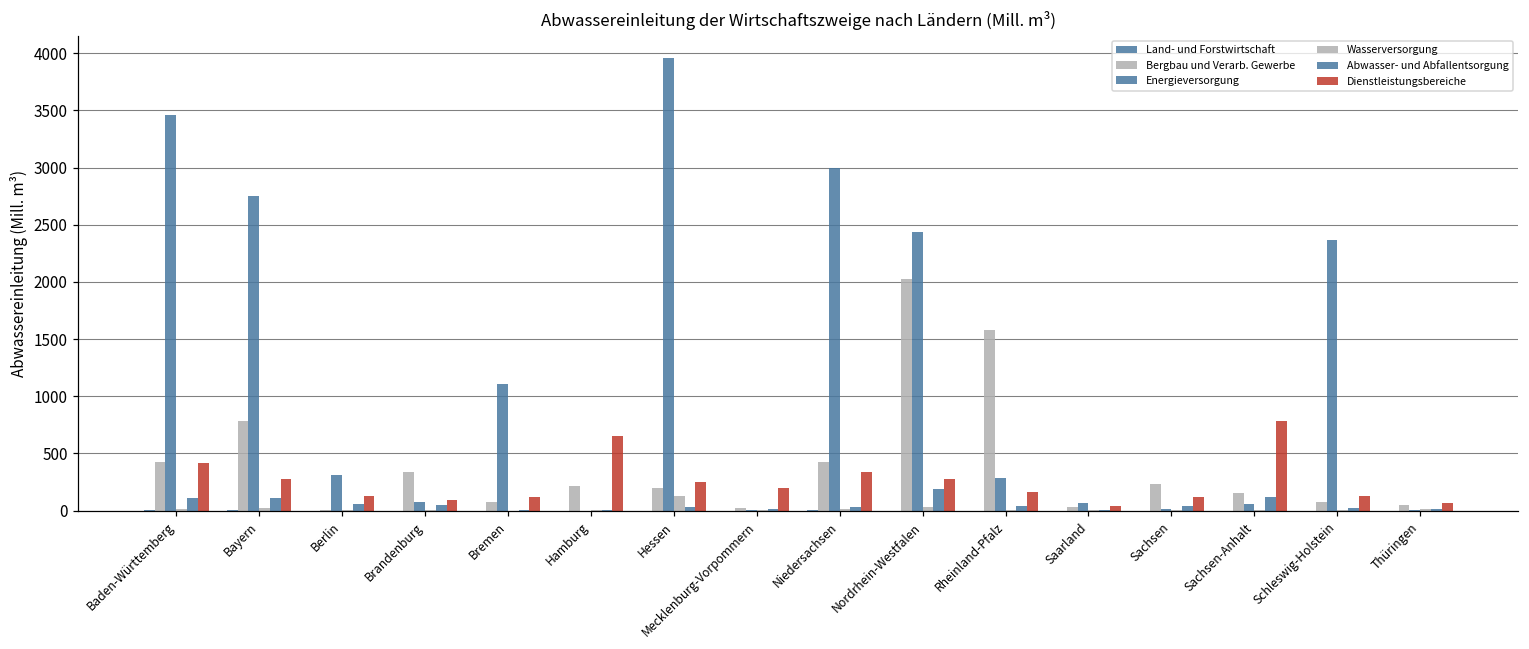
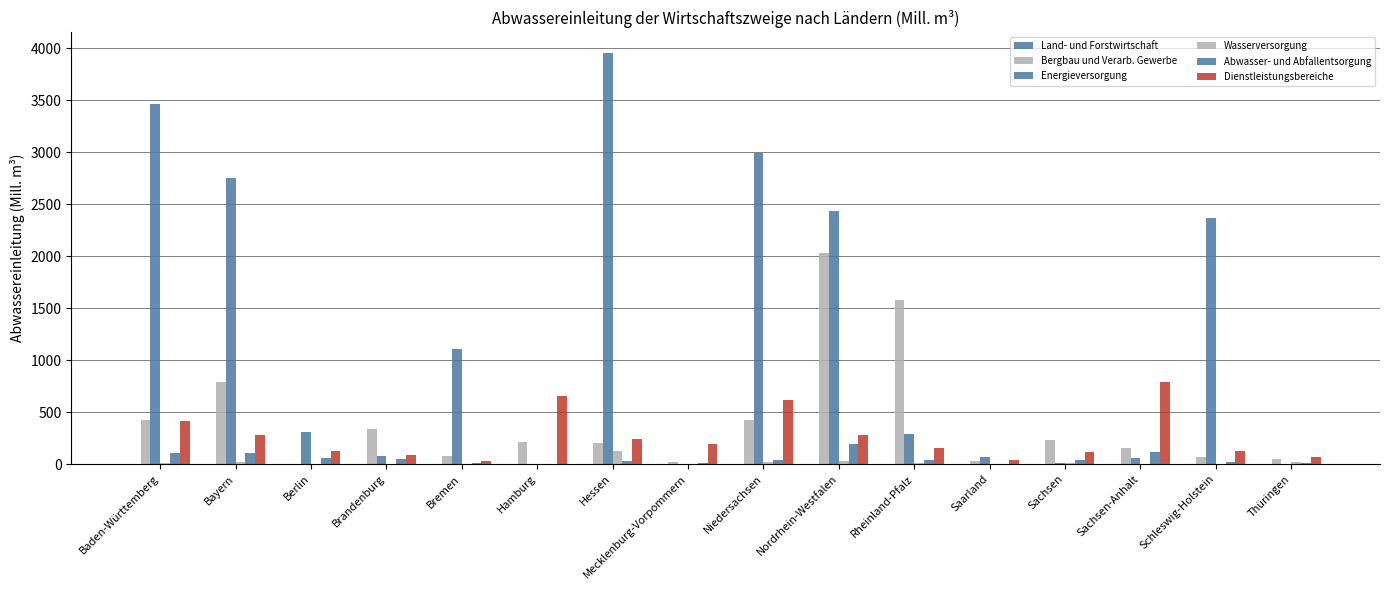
  {
    "Dienstleistungsbereiche": {
      "Baden-Württemberg": 420,
      "Bayern": 280,
      "Berlin": 130,
      "Brandenburg": 90,
-     "Bremen": 120,
+     "Bremen": 30,
      "Hamburg": 650,
      "Hessen": 250,
      "Mecklenburg-Vorpommern": 190,
-     "Niedersachsen": 340,
+     "Niedersachsen": 620,
      "Nordrhein-Westfalen": 280,
      "Rheinland-Pfalz": 160,
      "Saarland": 40,
      "Sachsen": 120,
      "Sachsen-Anhalt": 790,
      "Schleswig-Holstein": 130,
      "Thüringen": 70
    }
  }
